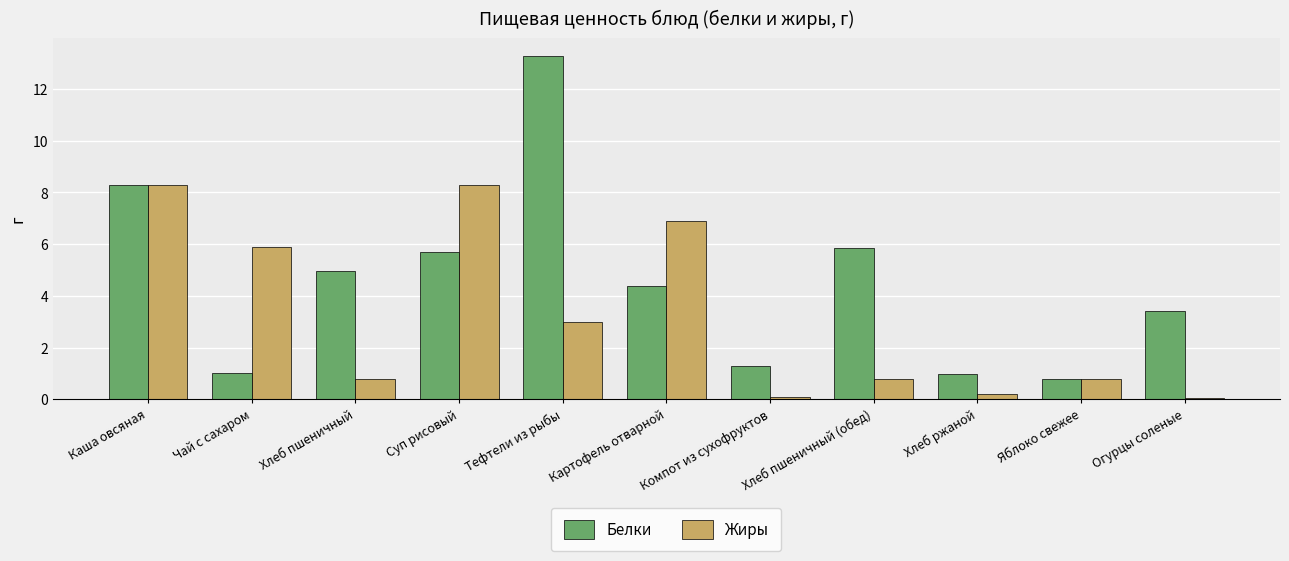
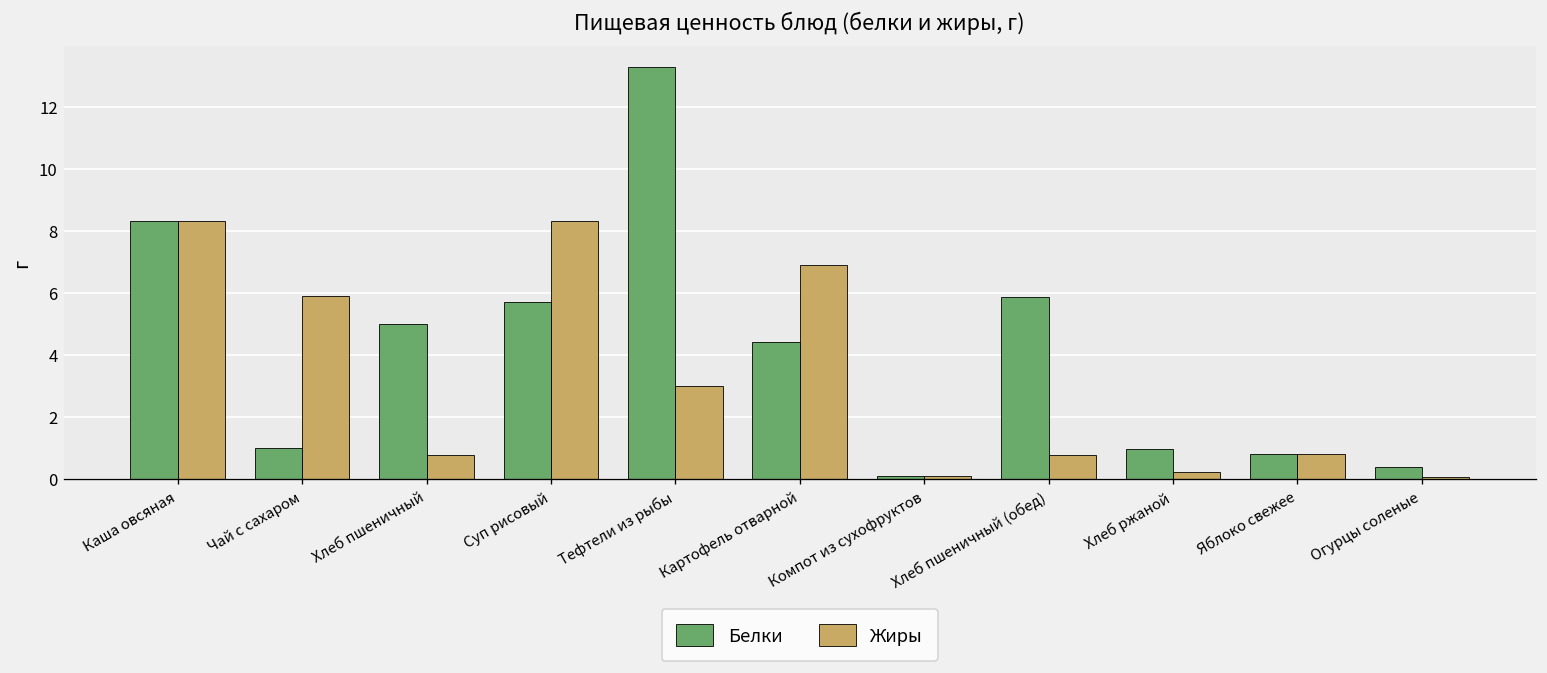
  {
    "Белки": {
      "Каша овсяная": 8.3,
      "Чай с сахаром": 1.0,
      "Хлеб пшеничный": 5.0,
      "Суп рисовый": 5.7,
      "Тефтели из рыбы": 13.3,
      "Картофель отварной": 4.4,
-     "Компот из сухофруктов": 1.3,
+     "Компот из сухофруктов": 0.1,
      "Хлеб пшеничный (обед)": 5.9,
      "Хлеб ржаной": 1.0,
      "Яблоко свежее": 0.8,
-     "Огурцы соленые": 3.4
+     "Огурцы соленые": 0.4
    },
    "Жиры": {
      "Каша овсяная": 8.3,
      "Чай с сахаром": 5.9,
      "Хлеб пшеничный": 0.8,
      "Суп рисовый": 8.3,
      "Тефтели из рыбы": 3.0,
      "Картофель отварной": 6.9,
      "Хлеб пшеничный (обед)": 0.8,
      "Хлеб ржаной": 0.2,
      "Яблоко свежее": 0.8
    }
  }
